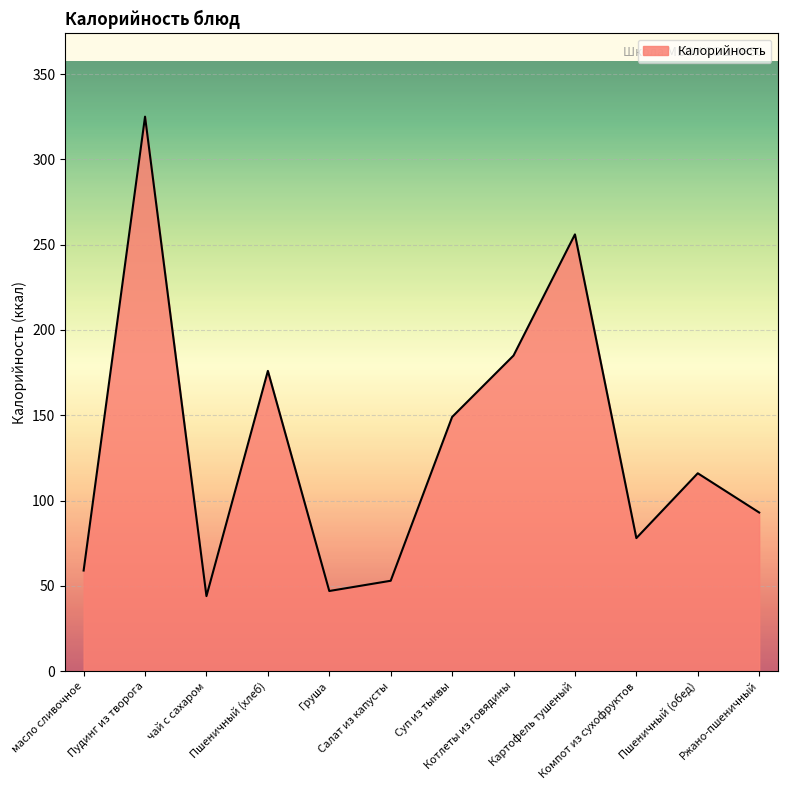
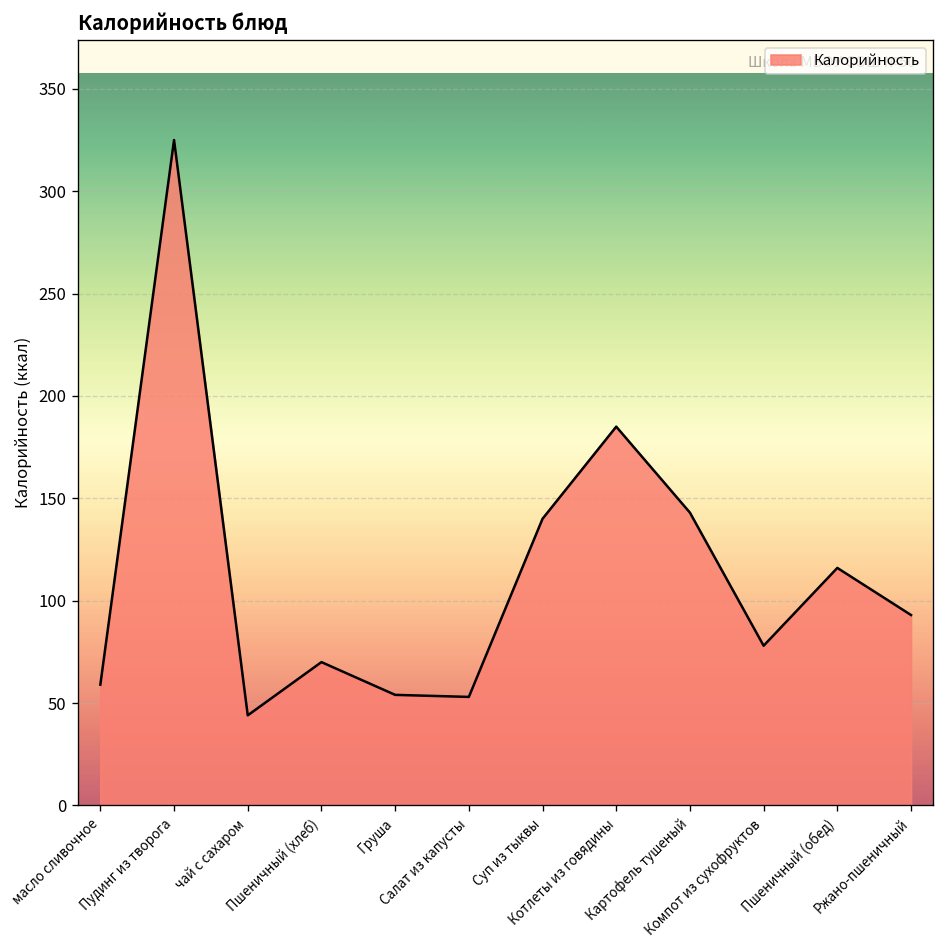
  {
    "масло сливочное": 59,
    "Пудинг из творога": 325,
    "чай с сахаром": 44,
-   "Пшеничный (хлеб)": 176,
-   "Груша": 47,
+   "Пшеничный (хлеб)": 70,
+   "Груша": 54,
    "Салат из капусты": 53,
-   "Суп из тыквы": 149,
+   "Суп из тыквы": 140,
    "Котлеты из говядины": 185,
-   "Картофель тушеный": 256,
+   "Картофель тушеный": 143,
    "Компот из сухофруктов": 78,
    "Пшеничный (обед)": 116,
    "Ржано-пшеничный": 93
  }
